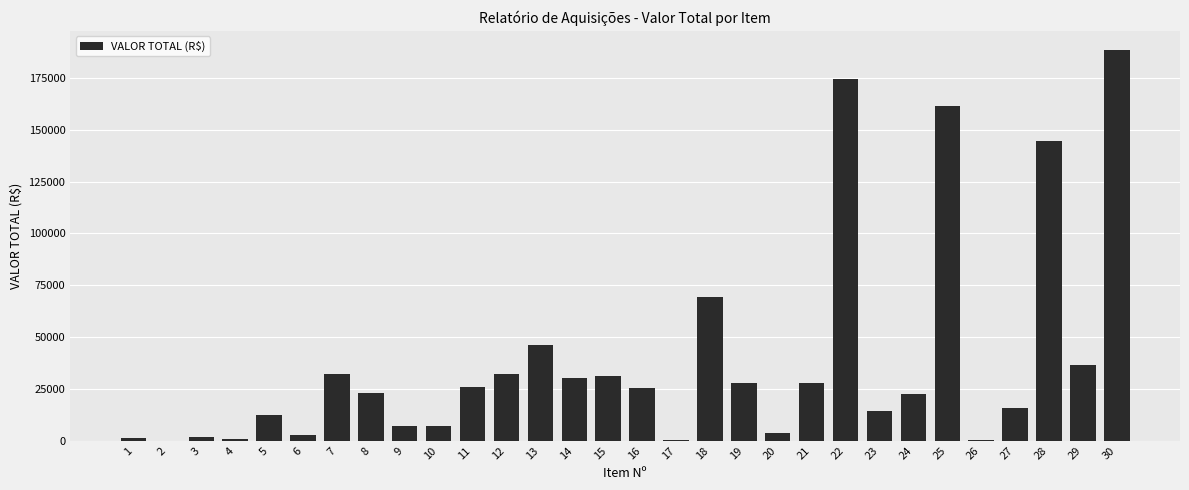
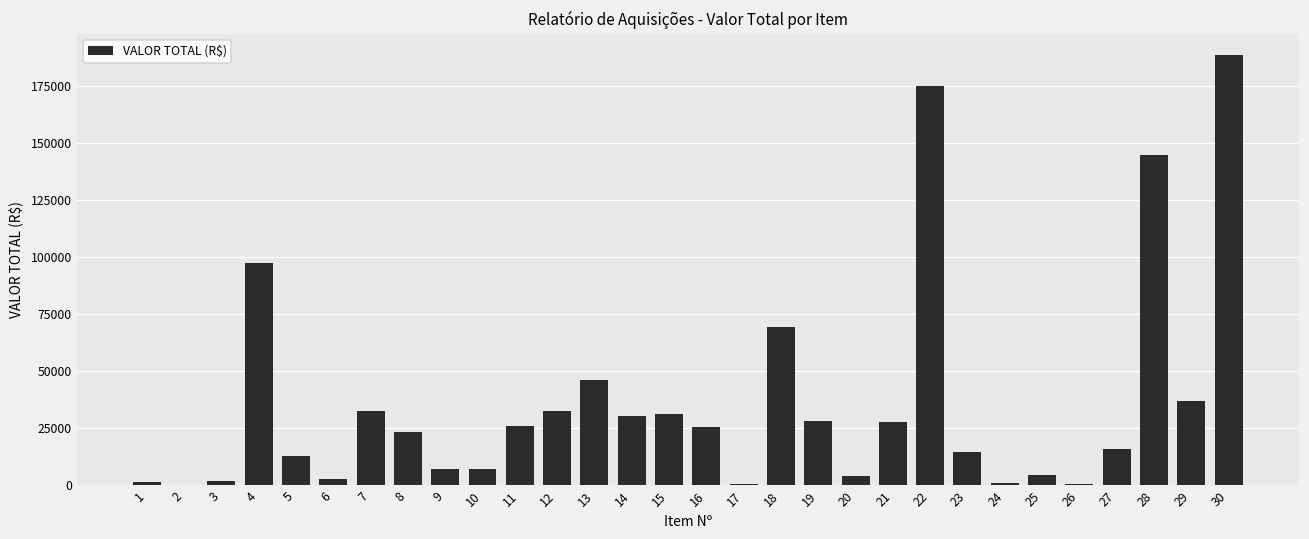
  {
    "1": 1000,
    "3": 2000,
-   "4": 1000,
+   "4": 97000,
    "5": 12000,
    "6": 3000,
    "7": 32000,
    "8": 23000,
    "9": 7000,
    "10": 7000,
    "11": 26000,
    "12": 32000,
    "13": 46000,
    "14": 30000,
    "15": 31000,
    "16": 25000,
    "18": 69000,
    "19": 28000,
    "20": 4000,
    "21": 28000,
    "22": 175000,
    "23": 14000,
-   "24": 23000,
-   "25": 161000,
+   "24": 1000,
+   "25": 4000,
    "27": 16000,
    "28": 145000,
    "29": 37000,
    "30": 188000
  }
